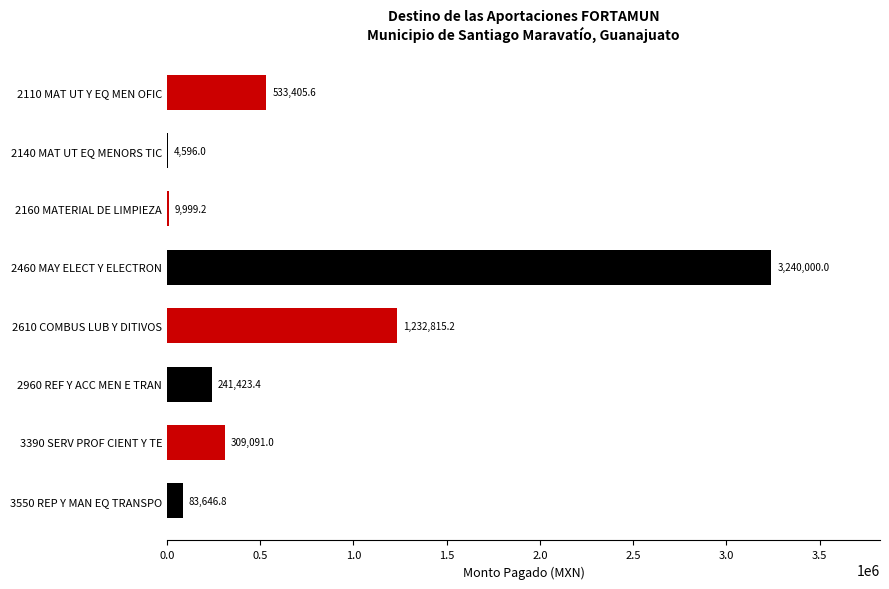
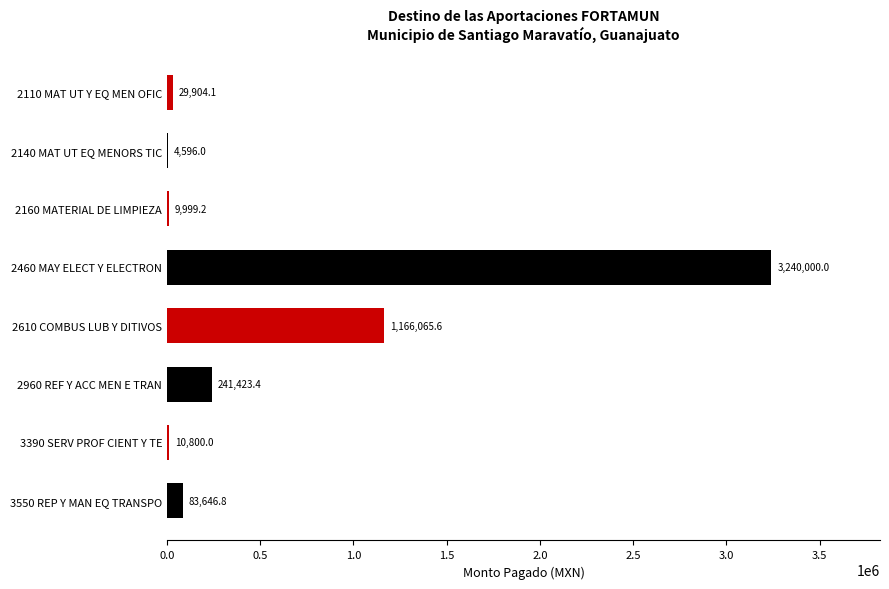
  {
-   "2110 MAT UT Y EQ MEN OFIC": "533,405.6",
+   "2110 MAT UT Y EQ MEN OFIC": "29,904.1",
    "2140 MAT UT EQ MENORS TIC": "4,596.0",
    "2160 MATERIAL DE LIMPIEZA": "9,999.2",
    "2460 MAY ELECT Y ELECTRON": "3,240,000.0",
-   "2610 COMBUS LUB Y DITIVOS": "1,232,815.2",
+   "2610 COMBUS LUB Y DITIVOS": "1,166,065.6",
    "2960 REF Y ACC MEN E TRAN": "241,423.4",
-   "3390 SERV PROF CIENT Y TE": "309,091.0",
+   "3390 SERV PROF CIENT Y TE": "10,800.0",
    "3550 REP Y MAN EQ TRANSPO": "83,646.8"
  }
